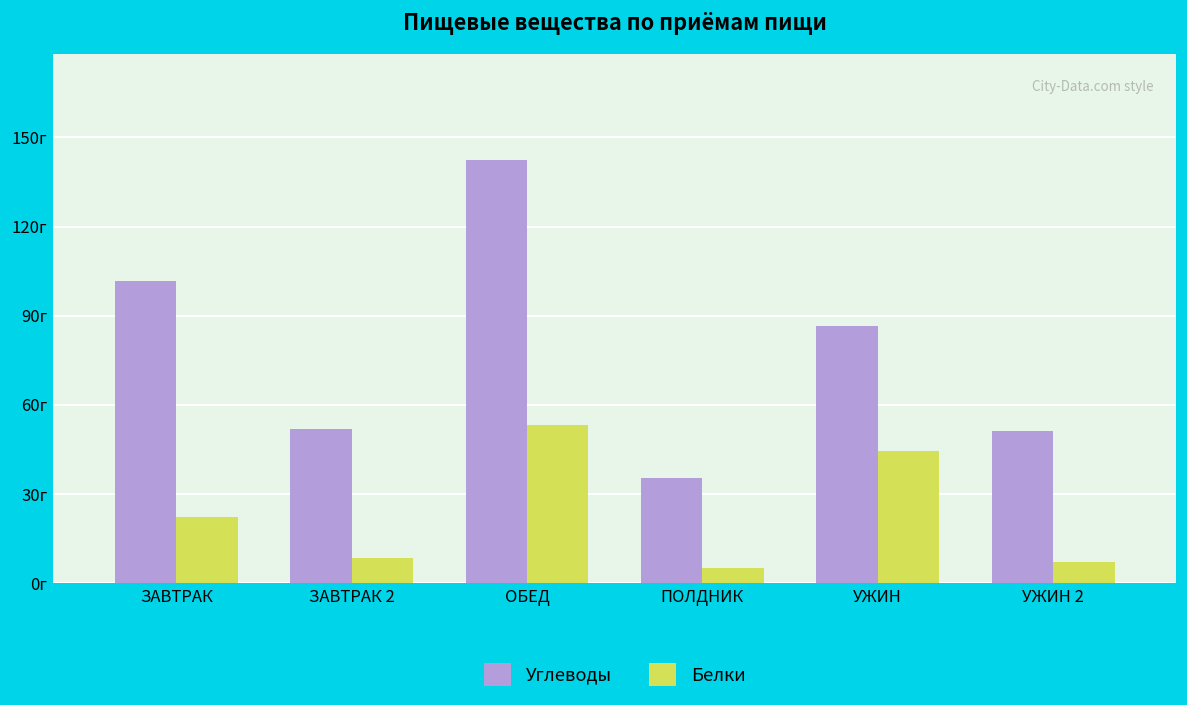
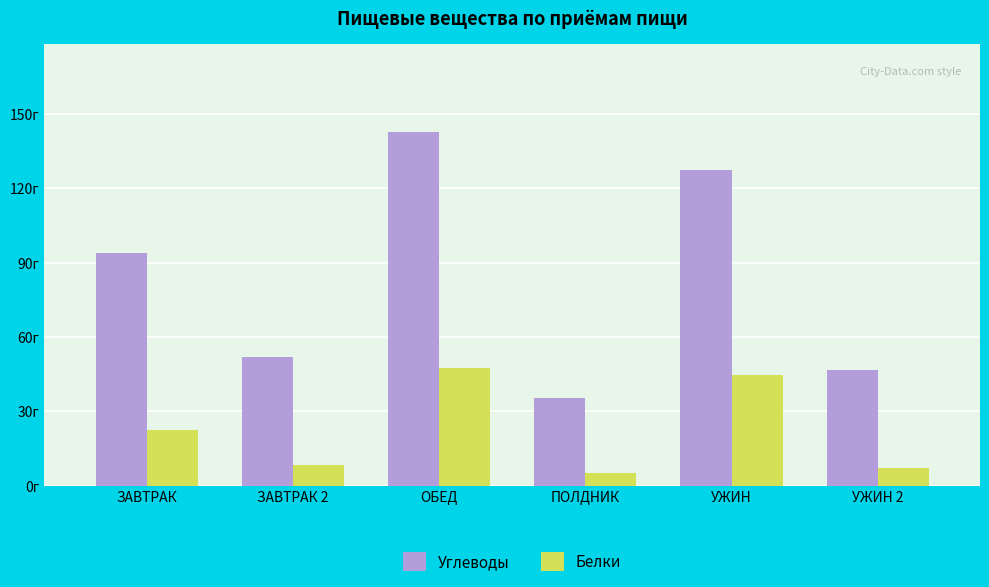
  {
    "Углеводы": {
-     "ЗАВТРАК": "102г",
+     "ЗАВТРАК": "94г",
      "ЗАВТРАК 2": "52г",
      "ОБЕД": "143г",
      "ПОЛДНИК": "35г",
-     "УЖИН": "86г",
-     "УЖИН 2": "51г"
+     "УЖИН": "127г",
+     "УЖИН 2": "47г"
    },
    "Белки": {
      "ЗАВТРАК": "22г",
      "ЗАВТРАК 2": "8г",
-     "ОБЕД": "53г",
+     "ОБЕД": "48г",
      "ПОЛДНИК": "5г",
      "УЖИН": "45г",
      "УЖИН 2": "7г"
    }
  }
